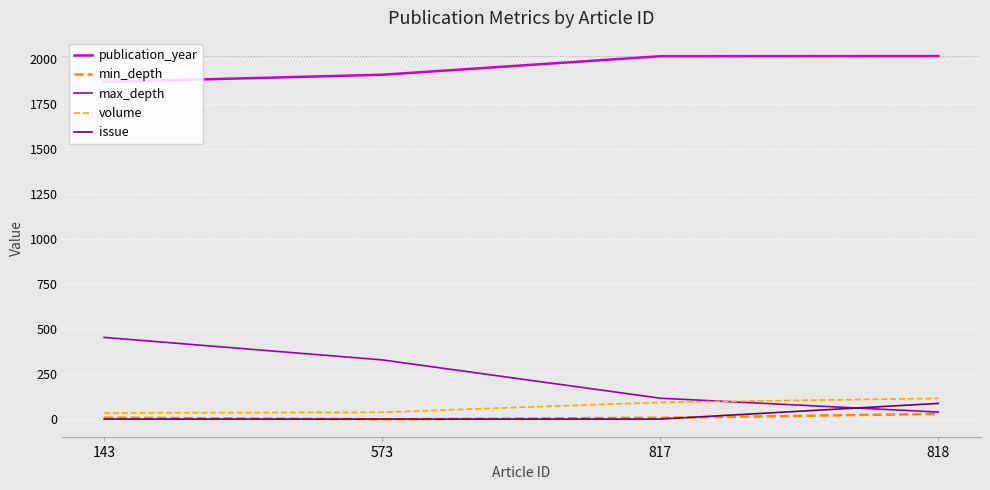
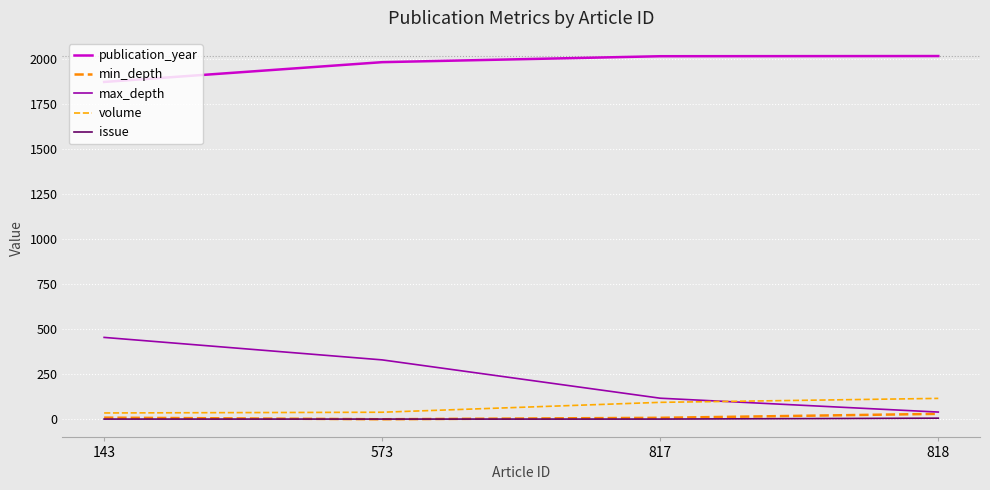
  {
    "publication_year": {
-     "573": 1920,
+     "573": 1990,
      "817": 2020,
      "818": 2020
    },
    "max_depth": {
      "143": 460,
      "573": 330,
      "817": 120
    },
    "issue": {
-     "818": 90
+     "818": 10
    }
  }
